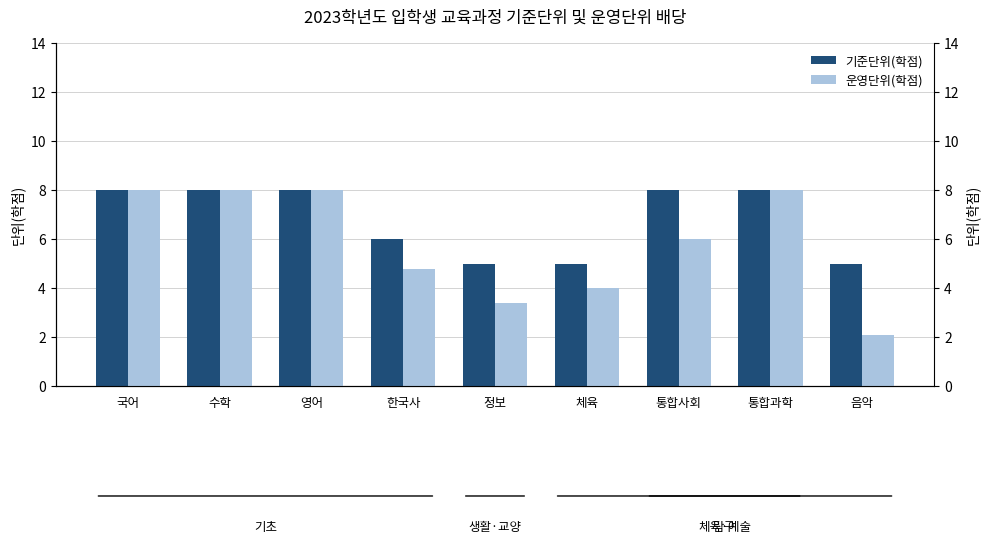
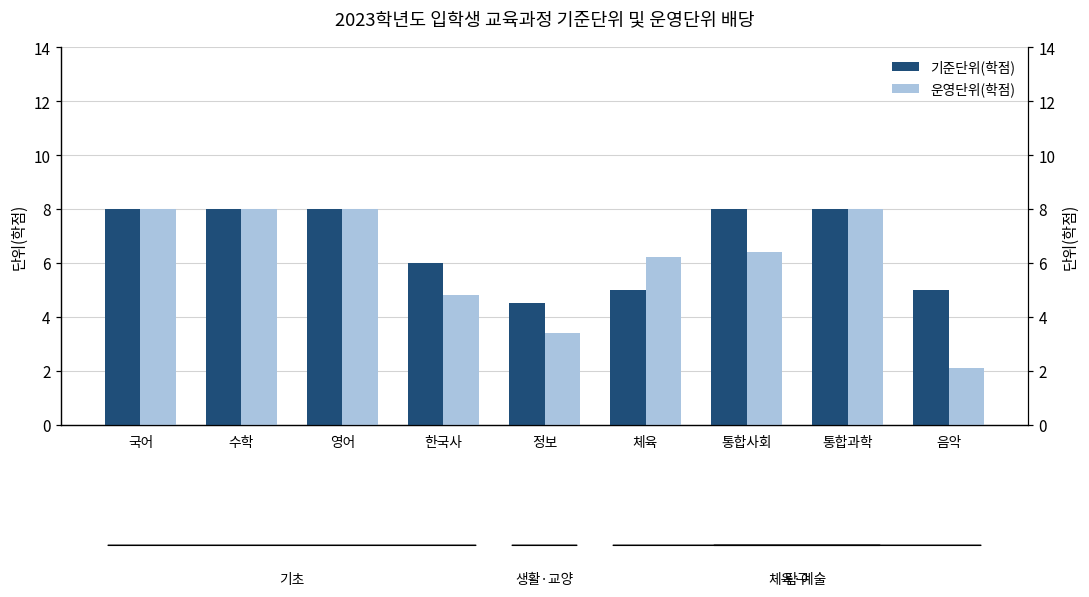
  {
    "기준단위(학점)": {
      "국어": 8.0,
      "수학": 8.0,
      "영어": 8.0,
      "한국사": 6.0,
-     "정보": 5.0,
+     "정보": 4.5,
      "체육": 5.0,
      "통합사회": 8.0,
      "통합과학": 8.0,
      "음악": 5.0
    },
    "운영단위(학점)": {
      "국어": 8.0,
      "수학": 8.0,
      "영어": 8.0,
      "한국사": 4.8,
      "정보": 3.4,
-     "체육": 4.0,
-     "통합사회": 6.0,
+     "체육": 6.2,
+     "통합사회": 6.4,
      "통합과학": 8.0,
      "음악": 2.1
    }
  }
